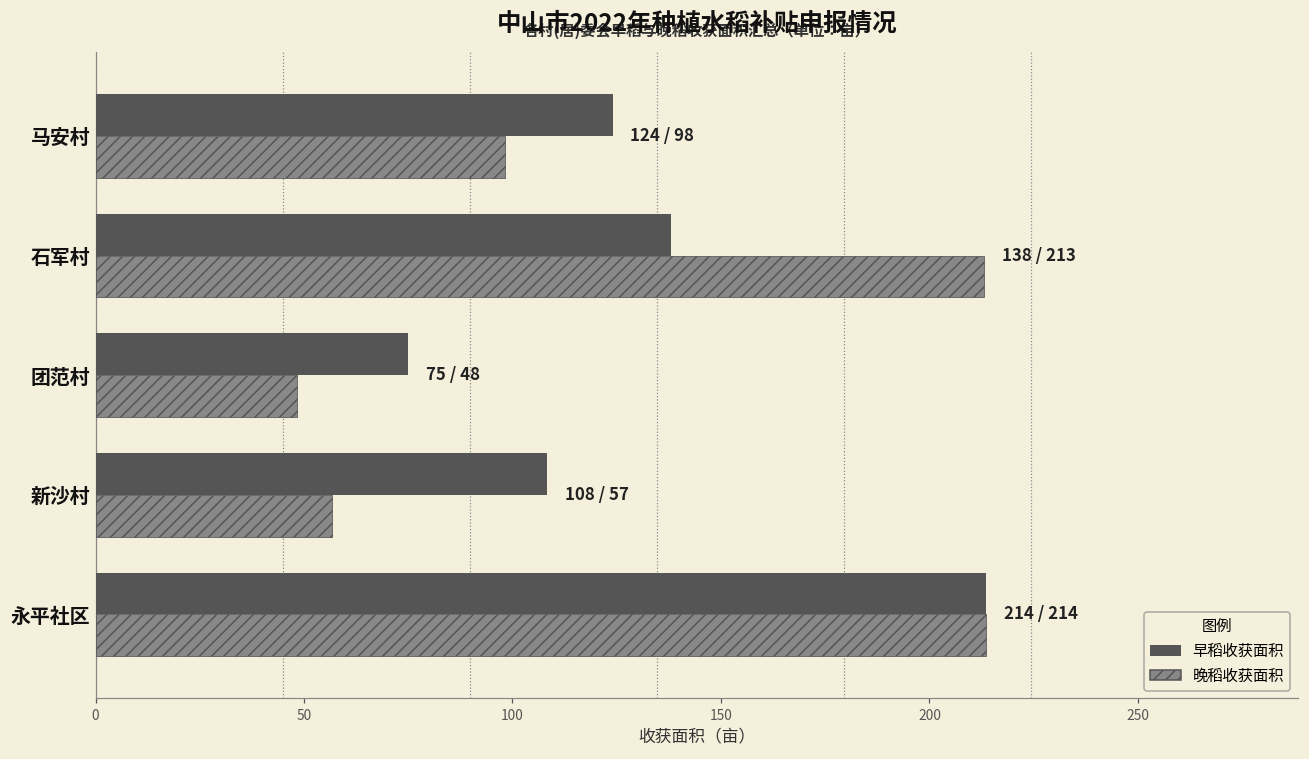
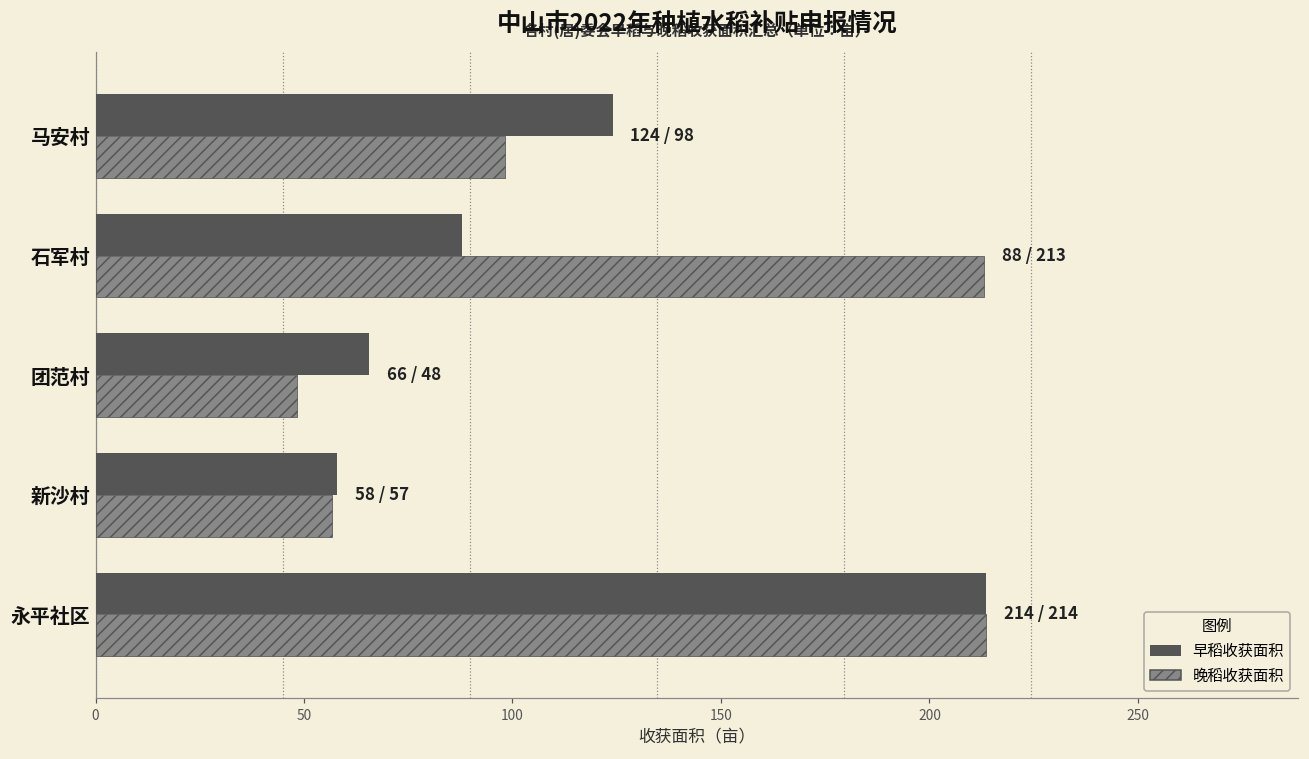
  {
    "早稻收获面积": {
      "马安村": 124,
-     "石军村": 138,
-     "团范村": 75,
-     "新沙村": 108,
+     "石军村": 88,
+     "团范村": 66,
+     "新沙村": 58,
      "永平社区": 214
    },
    "晚稻收获面积": {
      "石军村": 213,
      "新沙村": 57,
      "永平社区": 214
    }
  }
